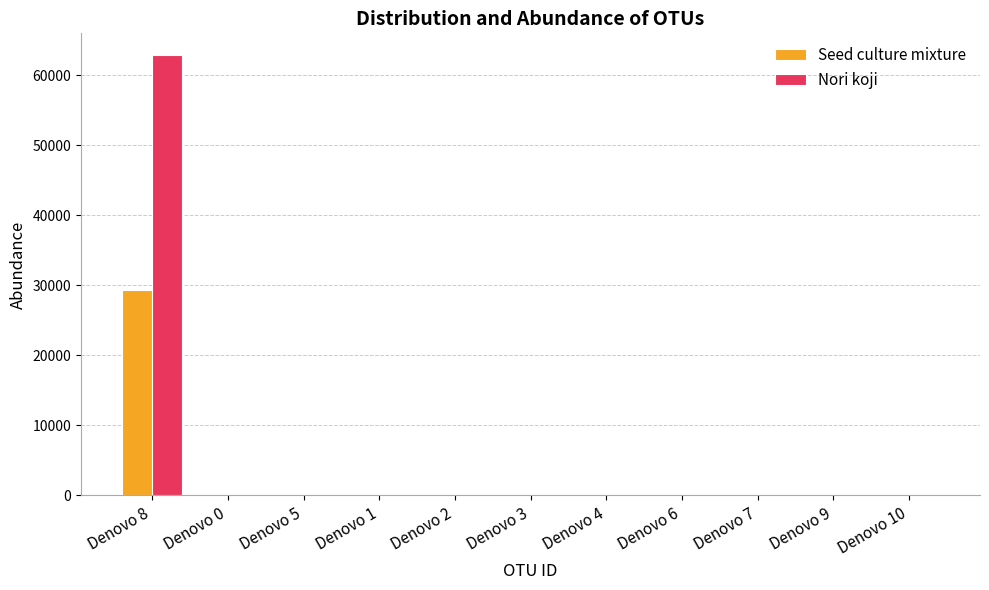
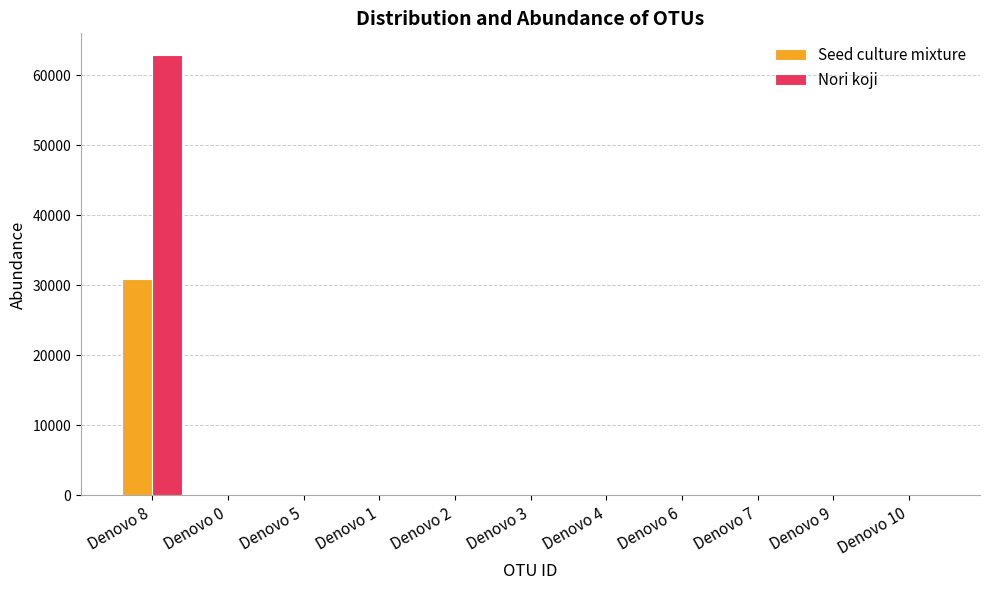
  {
    "Seed culture mixture": {
-     "Denovo 8": 29000,
+     "Denovo 8": 31000,
      "Denovo 0": 0,
      "Denovo 1": 0,
      "Denovo 2": 0,
      "Denovo 3": 0,
      "Denovo 4": 0,
      "Denovo 7": 0,
      "Denovo 9": 0,
      "Denovo 10": 0
    },
    "Nori koji": {
      "Denovo 8": 63000,
      "Denovo 6": 0
    }
  }
